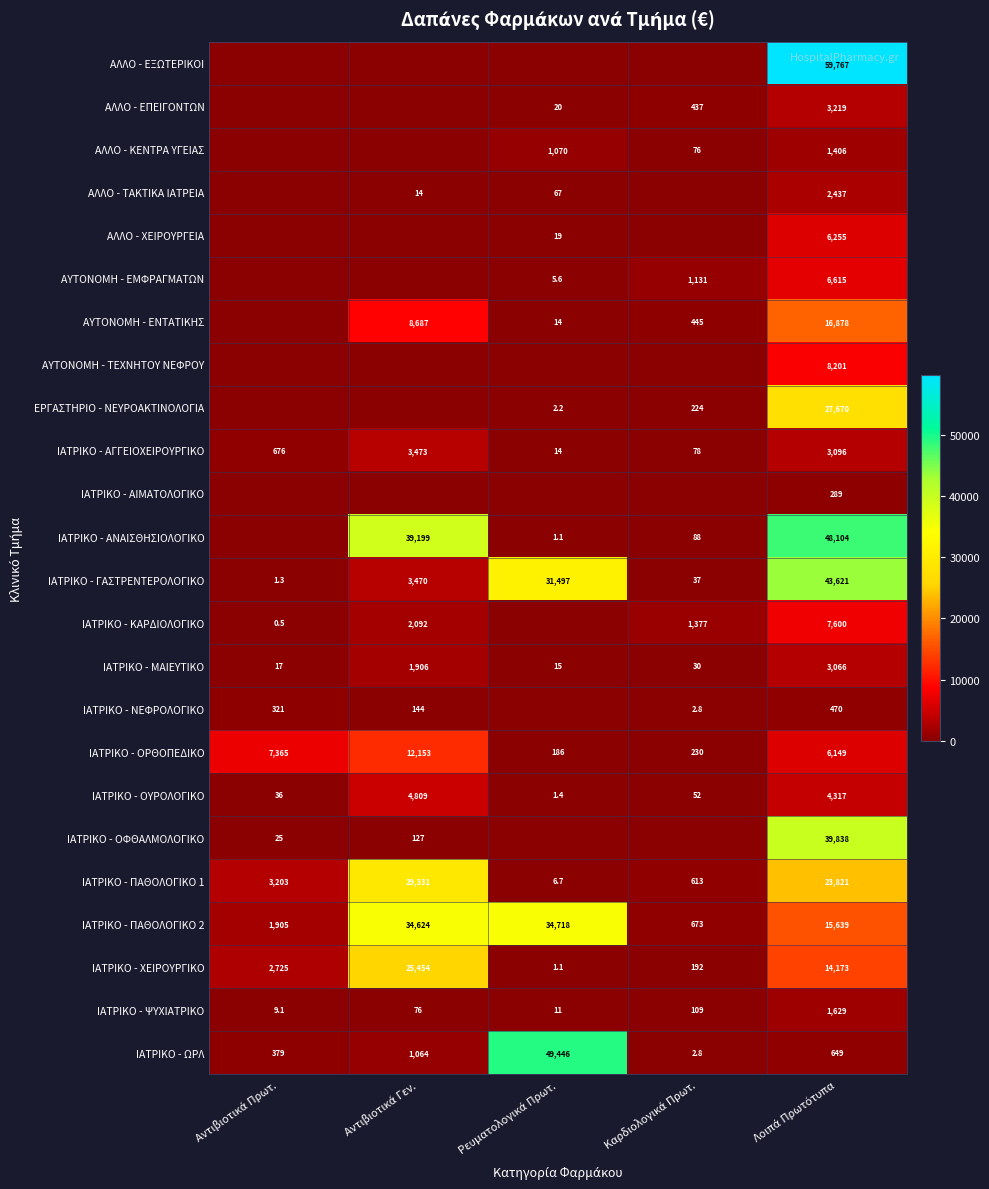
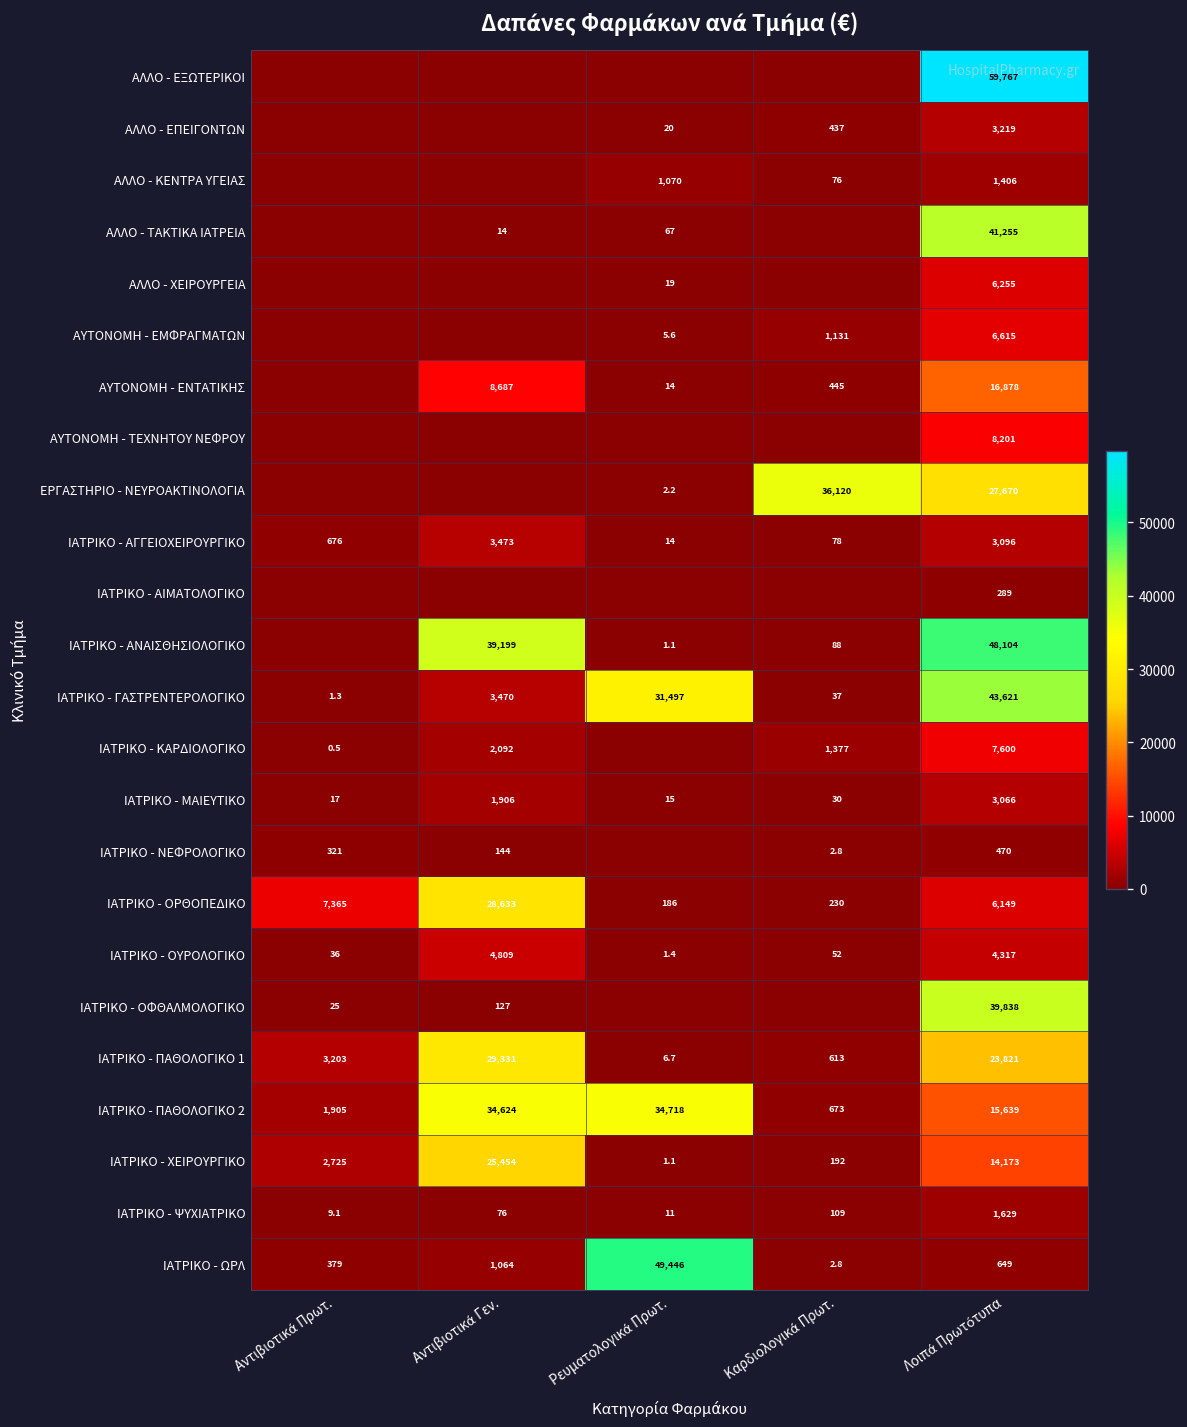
  {
    "ΑΛΛΟ - ΕΠΕΙΓΟΝΤΩΝ": {
      "Ρευματολογικά Πρωτ.": "20",
      "Καρδιολογικά Πρωτ.": "437",
      "Λοιπά Πρωτότυπα": "3,219"
    },
    "ΑΛΛΟ - ΚΕΝΤΡΑ ΥΓΕΙΑΣ": {
      "Ρευματολογικά Πρωτ.": "1,070",
      "Καρδιολογικά Πρωτ.": "76",
      "Λοιπά Πρωτότυπα": "1,406"
    },
    "ΑΛΛΟ - ΤΑΚΤΙΚΑ ΙΑΤΡΕΙΑ": {
      "Αντιβιοτικά Γεν.": "14",
      "Ρευματολογικά Πρωτ.": "67",
-     "Λοιπά Πρωτότυπα": "2,437"
+     "Λοιπά Πρωτότυπα": "41,255"
    },
    "ΑΛΛΟ - ΧΕΙΡΟΥΡΓΕΙΑ": {
      "Ρευματολογικά Πρωτ.": "19",
      "Λοιπά Πρωτότυπα": "6,255"
    },
    "ΑΥΤΟΝΟΜΗ - ΕΜΦΡΑΓΜΑΤΩΝ": {
      "Ρευματολογικά Πρωτ.": "5.6",
      "Καρδιολογικά Πρωτ.": "1,131",
      "Λοιπά Πρωτότυπα": "6,615"
    },
    "ΑΥΤΟΝΟΜΗ - ΕΝΤΑΤΙΚΗΣ": {
      "Αντιβιοτικά Γεν.": "8,687",
      "Ρευματολογικά Πρωτ.": "14",
      "Καρδιολογικά Πρωτ.": "445",
      "Λοιπά Πρωτότυπα": "16,878"
    },
    "ΑΥΤΟΝΟΜΗ - ΤΕΧΝΗΤΟΥ ΝΕΦΡΟΥ": {
      "Λοιπά Πρωτότυπα": "8,201"
    },
    "ΕΡΓΑΣΤΗΡΙΟ - ΝΕΥΡΟΑΚΤΙΝΟΛΟΓΙΑ": {
      "Ρευματολογικά Πρωτ.": "2.2",
-     "Καρδιολογικά Πρωτ.": "224",
+     "Καρδιολογικά Πρωτ.": "36,120",
      "Λοιπά Πρωτότυπα": "27,670"
    },
    "ΙΑΤΡΙΚΟ - ΑΓΓΕΙΟΧΕΙΡΟΥΡΓΙΚΟ": {
      "Αντιβιοτικά Πρωτ.": "676",
      "Αντιβιοτικά Γεν.": "3,473",
      "Ρευματολογικά Πρωτ.": "14",
      "Καρδιολογικά Πρωτ.": "78",
      "Λοιπά Πρωτότυπα": "3,096"
    },
    "ΙΑΤΡΙΚΟ - ΑΙΜΑΤΟΛΟΓΙΚΟ": {
      "Λοιπά Πρωτότυπα": "289"
    },
    "ΙΑΤΡΙΚΟ - ΑΝΑΙΣΘΗΣΙΟΛΟΓΙΚΟ": {
      "Αντιβιοτικά Γεν.": "39,199",
      "Ρευματολογικά Πρωτ.": "1.1",
      "Καρδιολογικά Πρωτ.": "88",
      "Λοιπά Πρωτότυπα": "48,104"
    },
    "ΙΑΤΡΙΚΟ - ΓΑΣΤΡΕΝΤΕΡΟΛΟΓΙΚΟ": {
      "Αντιβιοτικά Πρωτ.": "1.3",
      "Αντιβιοτικά Γεν.": "3,470",
      "Ρευματολογικά Πρωτ.": "31,497",
      "Καρδιολογικά Πρωτ.": "37",
      "Λοιπά Πρωτότυπα": "43,621"
    },
    "ΙΑΤΡΙΚΟ - ΚΑΡΔΙΟΛΟΓΙΚΟ": {
      "Αντιβιοτικά Πρωτ.": "0.5",
      "Αντιβιοτικά Γεν.": "2,092",
      "Καρδιολογικά Πρωτ.": "1,377",
      "Λοιπά Πρωτότυπα": "7,600"
    },
    "ΙΑΤΡΙΚΟ - ΜΑΙΕΥΤΙΚΟ": {
      "Αντιβιοτικά Πρωτ.": "17",
      "Αντιβιοτικά Γεν.": "1,906",
      "Ρευματολογικά Πρωτ.": "15",
      "Καρδιολογικά Πρωτ.": "30",
      "Λοιπά Πρωτότυπα": "3,066"
    },
    "ΙΑΤΡΙΚΟ - ΝΕΦΡΟΛΟΓΙΚΟ": {
      "Αντιβιοτικά Πρωτ.": "321",
      "Αντιβιοτικά Γεν.": "144",
      "Καρδιολογικά Πρωτ.": "2.8",
      "Λοιπά Πρωτότυπα": "470"
    },
    "ΙΑΤΡΙΚΟ - ΟΡΘΟΠΕΔΙΚΟ": {
      "Αντιβιοτικά Πρωτ.": "7,365",
-     "Αντιβιοτικά Γεν.": "12,153",
+     "Αντιβιοτικά Γεν.": "28,633",
      "Ρευματολογικά Πρωτ.": "186",
      "Καρδιολογικά Πρωτ.": "230",
      "Λοιπά Πρωτότυπα": "6,149"
    },
    "ΙΑΤΡΙΚΟ - ΟΥΡΟΛΟΓΙΚΟ": {
      "Αντιβιοτικά Πρωτ.": "36",
      "Αντιβιοτικά Γεν.": "4,809",
      "Ρευματολογικά Πρωτ.": "1.4",
      "Καρδιολογικά Πρωτ.": "52",
      "Λοιπά Πρωτότυπα": "4,317"
    },
    "ΙΑΤΡΙΚΟ - ΟΦΘΑΛΜΟΛΟΓΙΚΟ": {
      "Αντιβιοτικά Πρωτ.": "25",
      "Αντιβιοτικά Γεν.": "127",
      "Λοιπά Πρωτότυπα": "39,838"
    },
    "ΙΑΤΡΙΚΟ - ΠΑΘΟΛΟΓΙΚΟ 1": {
      "Αντιβιοτικά Πρωτ.": "3,203",
      "Αντιβιοτικά Γεν.": "29,331",
      "Ρευματολογικά Πρωτ.": "6.7",
      "Καρδιολογικά Πρωτ.": "613",
      "Λοιπά Πρωτότυπα": "23,821"
    },
    "ΙΑΤΡΙΚΟ - ΠΑΘΟΛΟΓΙΚΟ 2": {
      "Αντιβιοτικά Πρωτ.": "1,905",
      "Αντιβιοτικά Γεν.": "34,624",
      "Ρευματολογικά Πρωτ.": "34,718",
      "Καρδιολογικά Πρωτ.": "673",
      "Λοιπά Πρωτότυπα": "15,639"
    },
    "ΙΑΤΡΙΚΟ - ΧΕΙΡΟΥΡΓΙΚΟ": {
      "Αντιβιοτικά Πρωτ.": "2,725",
      "Αντιβιοτικά Γεν.": "25,454",
      "Ρευματολογικά Πρωτ.": "1.1",
      "Καρδιολογικά Πρωτ.": "192",
      "Λοιπά Πρωτότυπα": "14,173"
    },
    "ΙΑΤΡΙΚΟ - ΨΥΧΙΑΤΡΙΚΟ": {
      "Αντιβιοτικά Πρωτ.": "9.1",
      "Αντιβιοτικά Γεν.": "76",
      "Ρευματολογικά Πρωτ.": "11",
      "Καρδιολογικά Πρωτ.": "109",
      "Λοιπά Πρωτότυπα": "1,629"
    },
    "ΙΑΤΡΙΚΟ - ΩΡΛ": {
      "Αντιβιοτικά Πρωτ.": "379",
      "Αντιβιοτικά Γεν.": "1,064",
      "Ρευματολογικά Πρωτ.": "49,446",
      "Καρδιολογικά Πρωτ.": "2.8",
      "Λοιπά Πρωτότυπα": "649"
    }
  }
